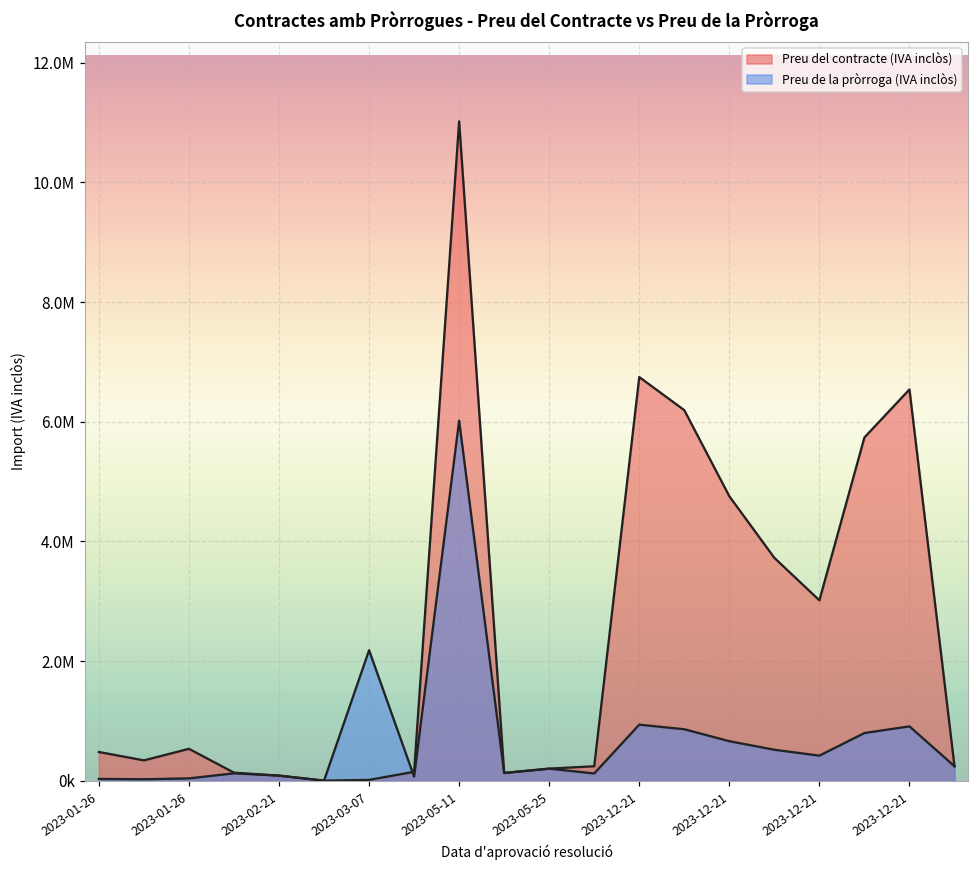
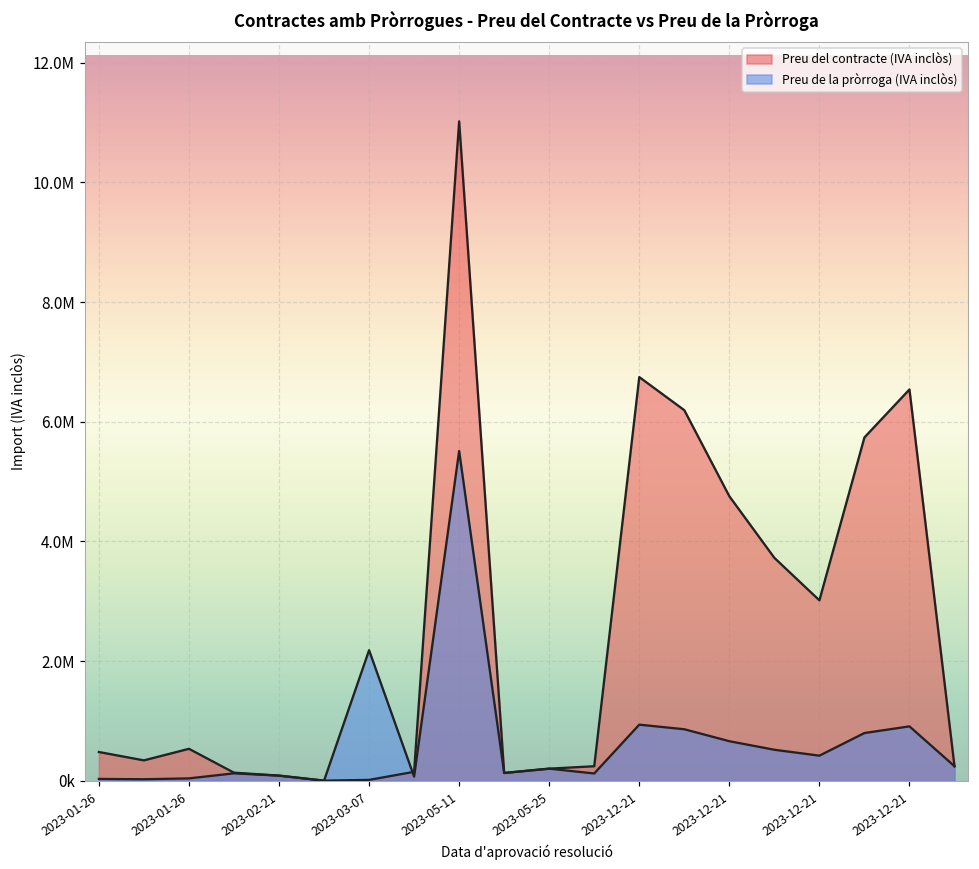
  {
    "Preu del contracte (IVA inclòs)": {
      "2023-03-07": 0,
      "2023-05-11": 11000000
    },
    "Preu de la pròrroga (IVA inclòs)": {
      "2023-03-07": 2200000,
-     "2023-05-11": 6000000
+     "2023-05-11": 5500000
    }
  }
